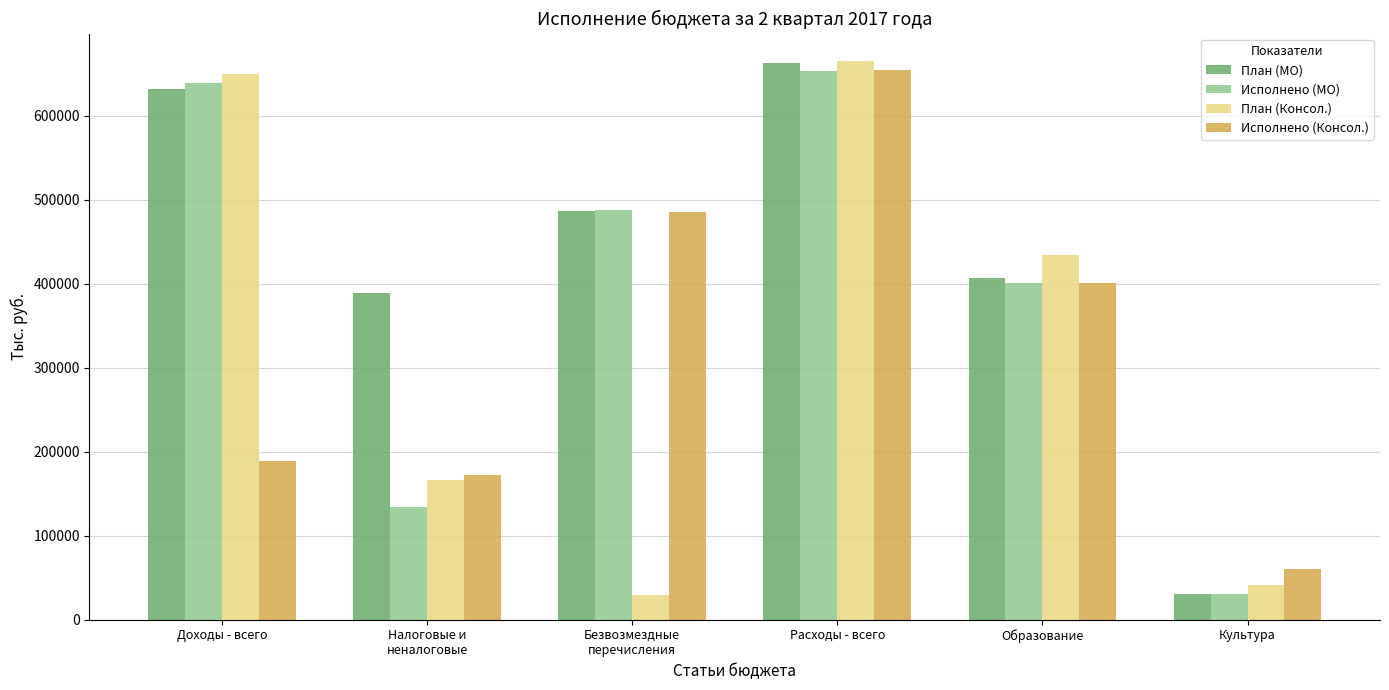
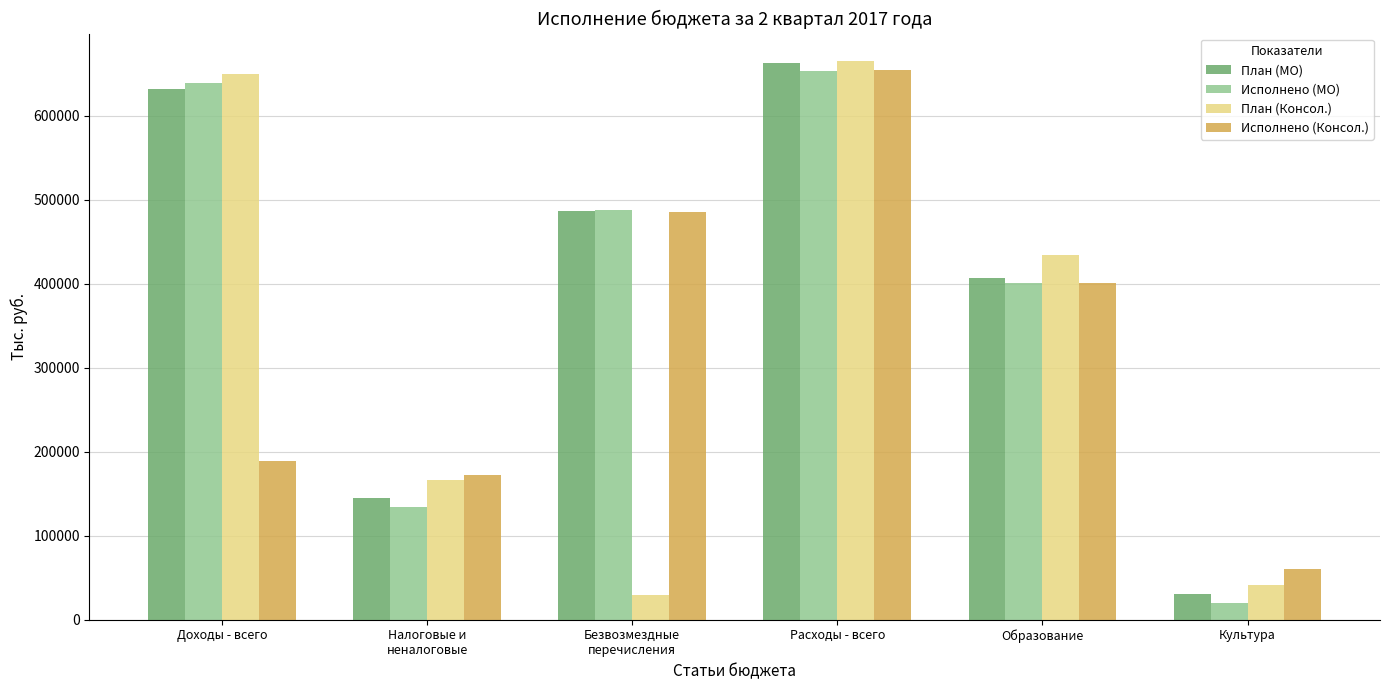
  {
    "План (МО)": {
      "Доходы - всего": 630000,
-     "Налоговые и неналоговые": 390000,
+     "Налоговые и неналоговые": 150000,
      "Безвозмездные перечисления": 490000,
      "Расходы - всего": 660000,
      "Образование": 410000,
      "Культура": 30000
    },
    "Исполнено (МО)": {
      "Доходы - всего": 640000,
      "Налоговые и неналоговые": 130000,
      "Безвозмездные перечисления": 490000,
      "Расходы - всего": 650000,
      "Образование": 400000,
-     "Культура": 30000
+     "Культура": 20000
    },
    "План (Консол.)": {
      "Доходы - всего": 650000,
      "Налоговые и неналоговые": 170000,
      "Безвозмездные перечисления": 30000,
      "Расходы - всего": 660000,
      "Образование": 430000,
      "Культура": 40000
    },
    "Исполнено (Консол.)": {
      "Доходы - всего": 190000,
      "Налоговые и неналоговые": 170000,
      "Безвозмездные перечисления": 490000,
      "Расходы - всего": 650000,
      "Образование": 400000,
      "Культура": 60000
    }
  }
